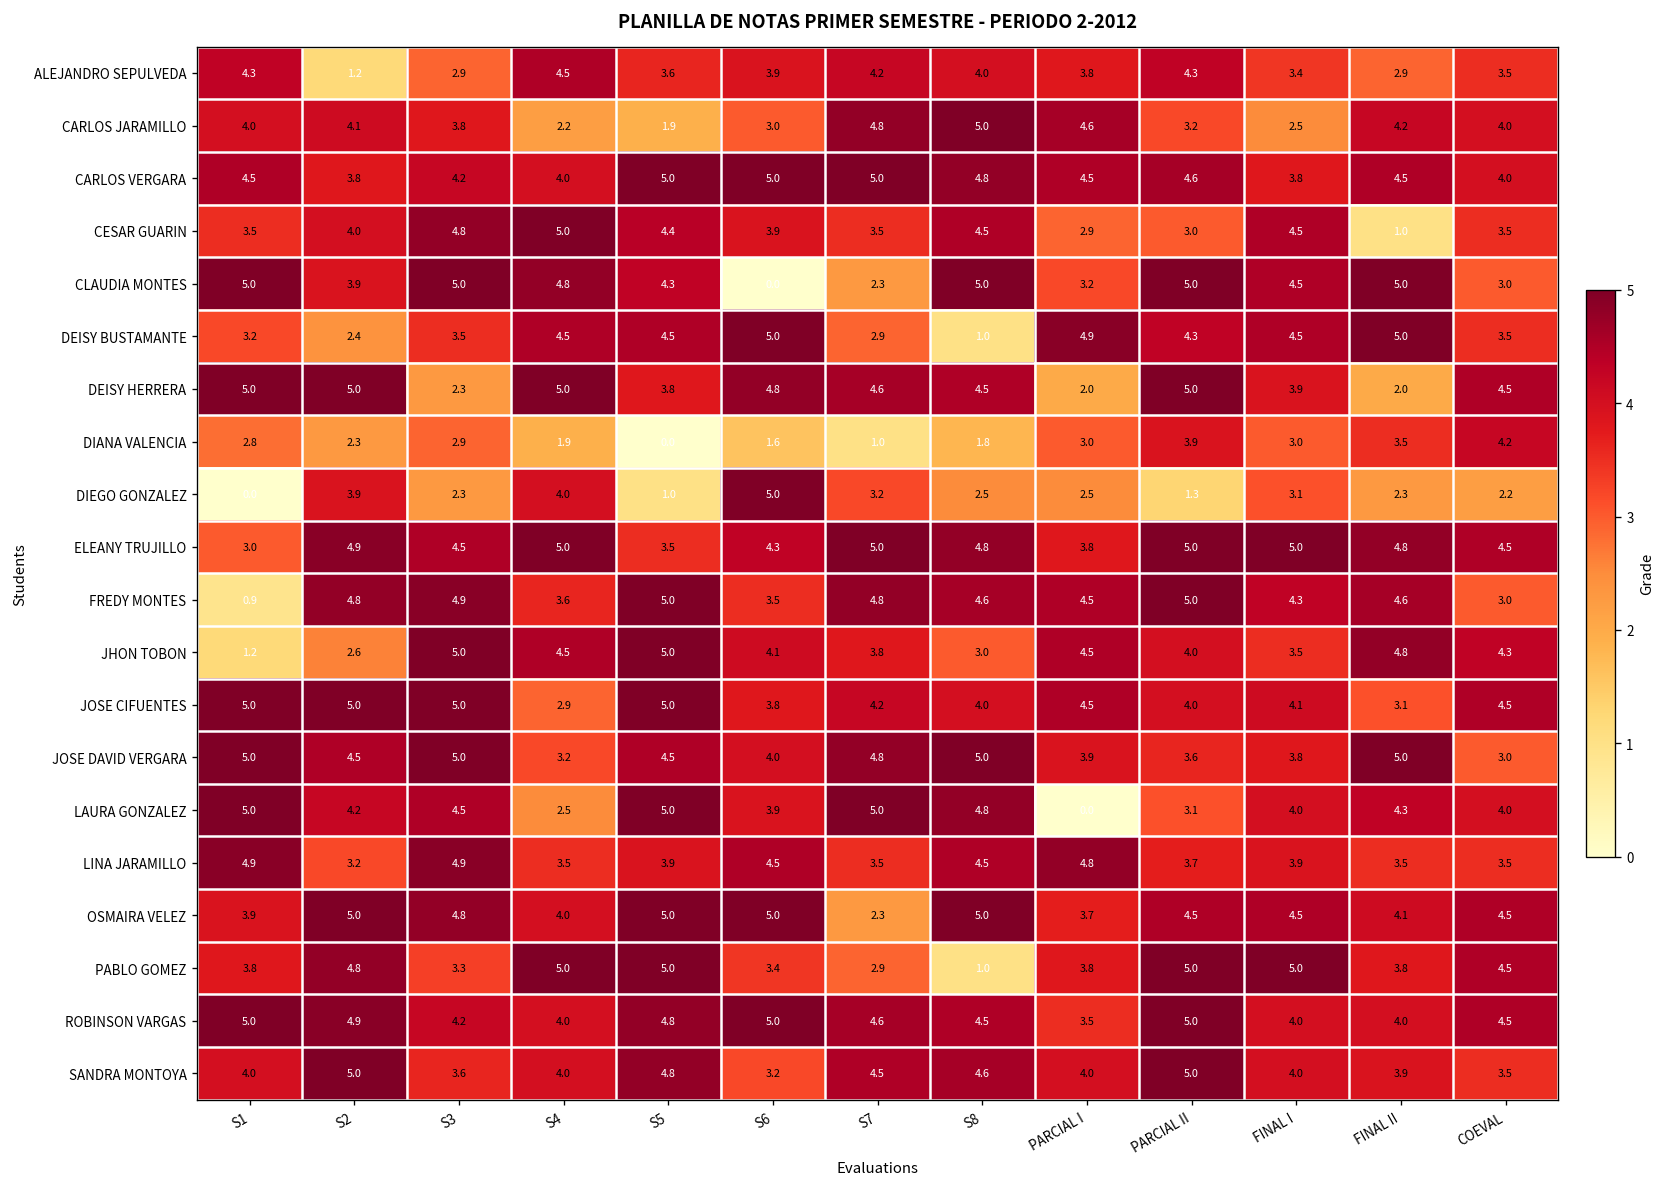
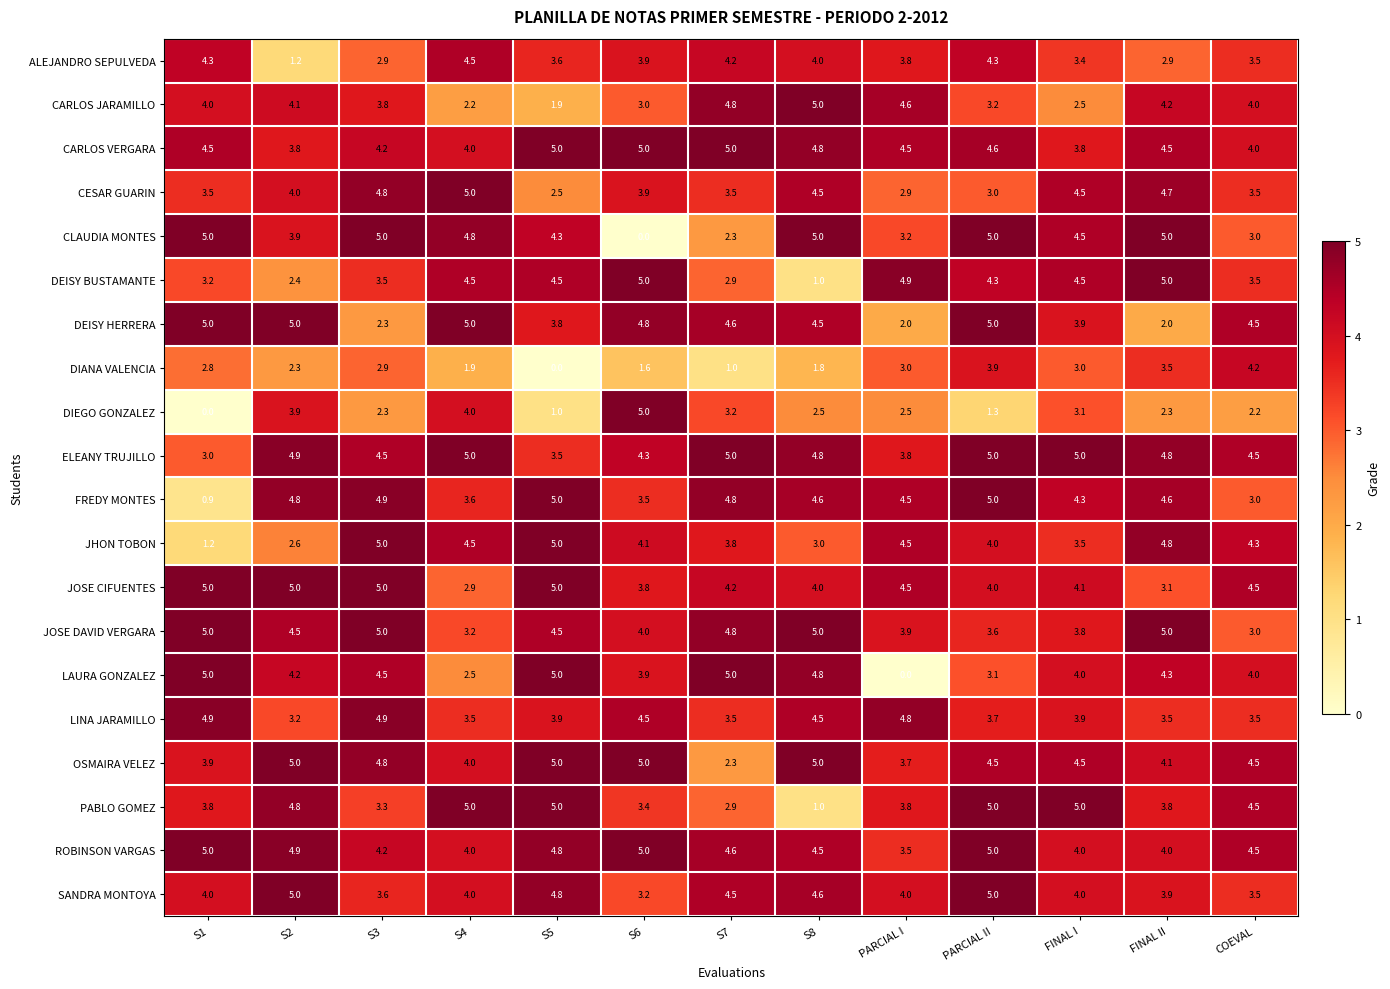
  {
    "CESAR GUARIN": {
      "S1": 3.5,
      "S2": 4.0,
      "S3": 4.8,
      "S4": 5.0,
-     "S5": 4.4,
+     "S5": 2.5,
      "S6": 3.9,
      "S7": 3.5,
      "S8": 4.5,
      "PARCIAL I": 2.9,
      "PARCIAL II": 3.0,
      "FINAL I": 4.5,
-     "FINAL II": 1.0,
+     "FINAL II": 4.7,
      "COEVAL": 3.5
    }
  }
